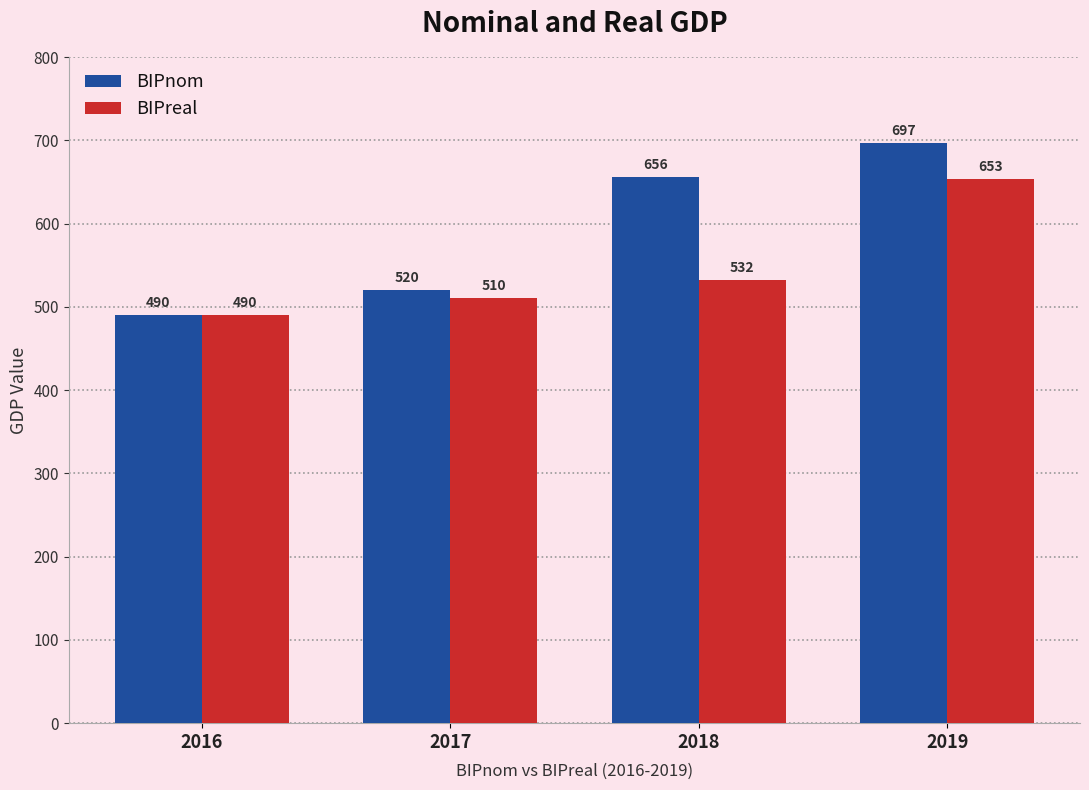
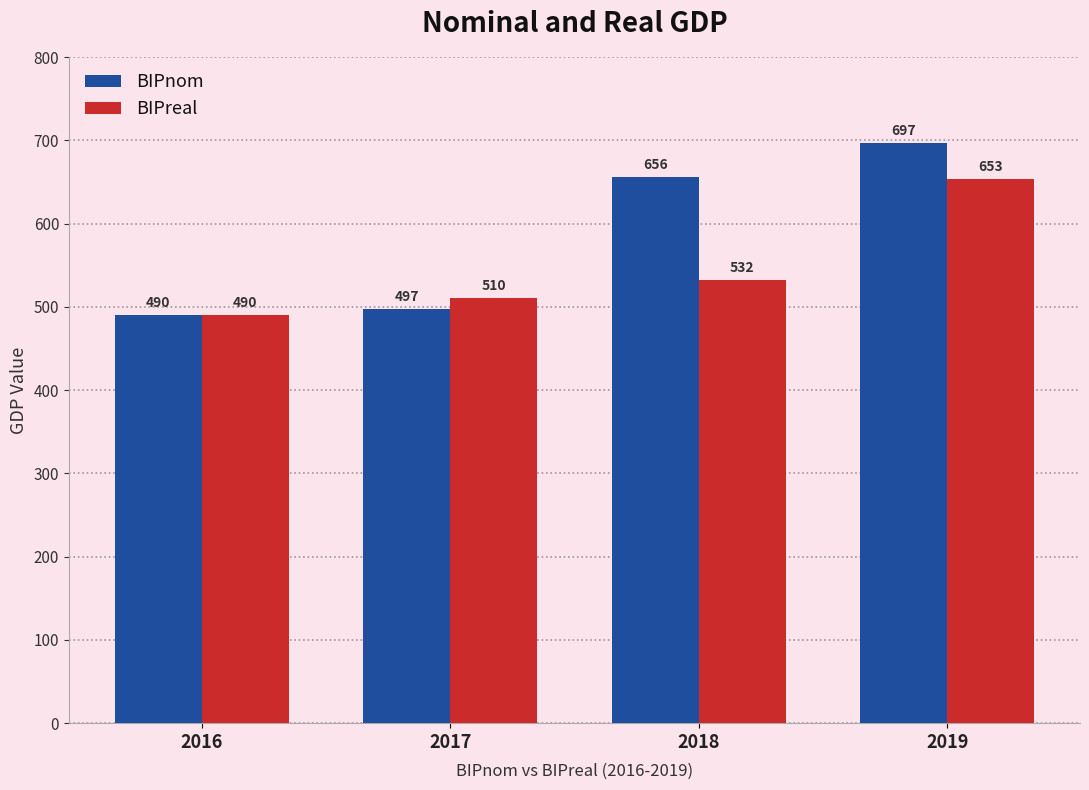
  {
    "BIPnom": {
      "2016": 490,
-     "2017": 520,
+     "2017": 497,
      "2018": 656,
      "2019": 697
    },
    "BIPreal": {
      "2016": 490,
      "2017": 510,
      "2018": 532,
      "2019": 653
    }
  }
